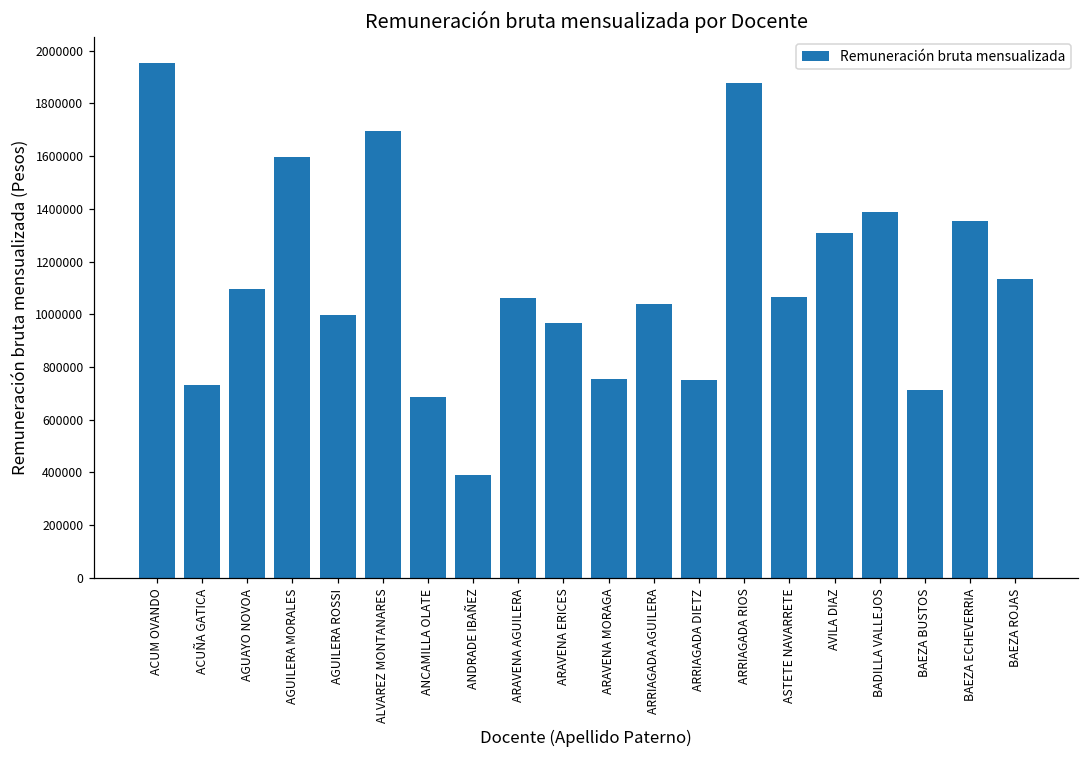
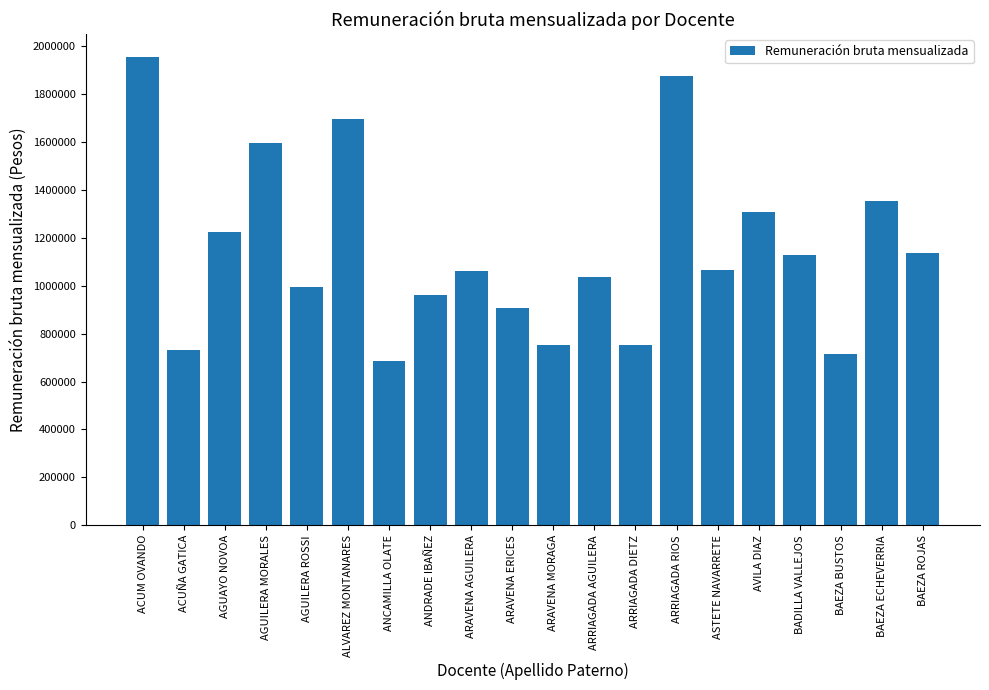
  {
    "ACUM OVANDO": 1950000,
    "ACUÑA GATICA": 730000,
-   "AGUAYO NOVOA": 1100000,
+   "AGUAYO NOVOA": 1220000,
    "AGUILERA MORALES": 1600000,
    "AGUILERA ROSSI": 1000000,
    "ALVAREZ MONTANARES": 1690000,
    "ANCAMILLA OLATE": 690000,
-   "ANDRADE IBAÑEZ": 390000,
+   "ANDRADE IBAÑEZ": 960000,
    "ARAVENA AGUILERA": 1060000,
-   "ARAVENA ERICES": 970000,
+   "ARAVENA ERICES": 910000,
    "ARAVENA MORAGA": 750000,
    "ARRIAGADA AGUILERA": 1040000,
    "ARRIAGADA DIETZ": 750000,
    "ARRIAGADA RIOS": 1880000,
    "ASTETE NAVARRETE": 1060000,
    "AVILA DIAZ": 1310000,
-   "BADILLA VALLEJOS": 1390000,
+   "BADILLA VALLEJOS": 1130000,
    "BAEZA BUSTOS": 710000,
    "BAEZA ECHEVERRIA": 1350000,
    "BAEZA ROJAS": 1130000
  }
